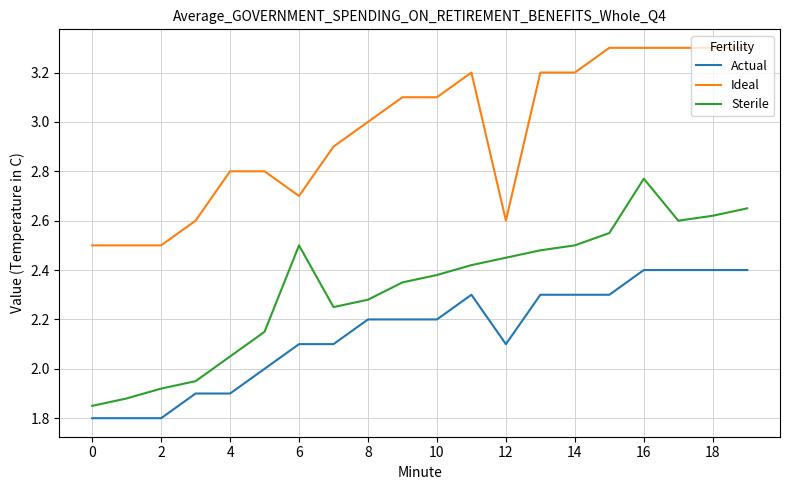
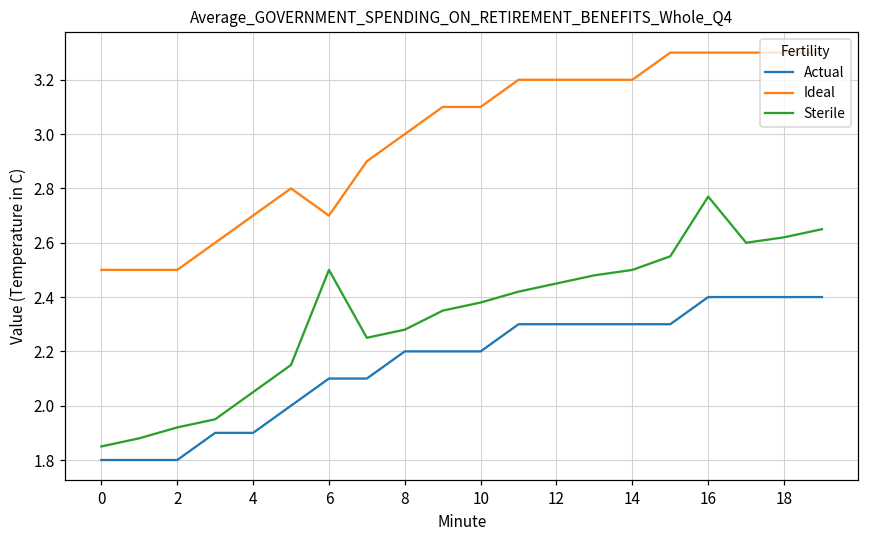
  {
    "Actual": {
      "0": 1.8,
      "2": 1.8,
      "4": 1.9,
      "6": 2.1,
      "8": 2.2,
      "10": 2.2,
-     "12": 2.1,
+     "12": 2.3,
      "14": 2.3,
      "16": 2.4,
      "18": 2.4
    },
    "Ideal": {
      "0": 2.5,
      "2": 2.5,
-     "4": 2.8,
+     "4": 2.7,
      "6": 2.7,
      "8": 3.0,
      "10": 3.1,
-     "12": 2.6,
+     "12": 3.2,
      "14": 3.2,
      "16": 3.3
    },
    "Sterile": {
      "0": 1.85,
      "2": 1.92,
      "4": 2.05,
      "6": 2.5,
      "8": 2.28,
      "10": 2.38,
      "12": 2.45,
      "14": 2.5,
      "16": 2.77,
      "18": 2.62
    }
  }
